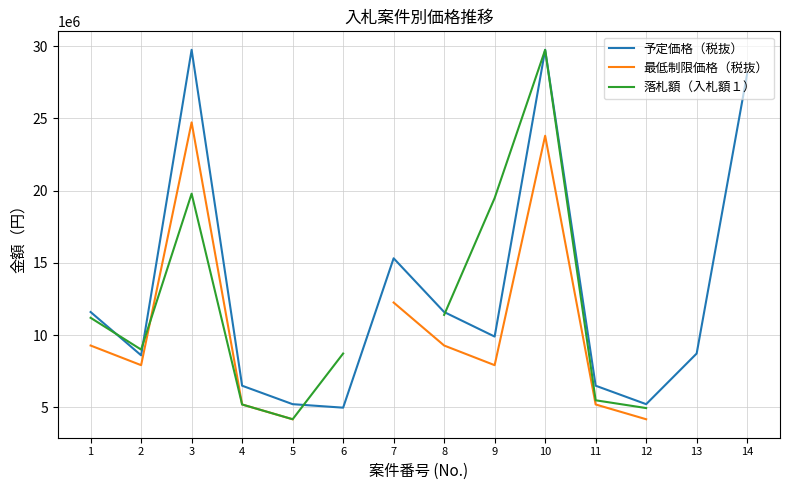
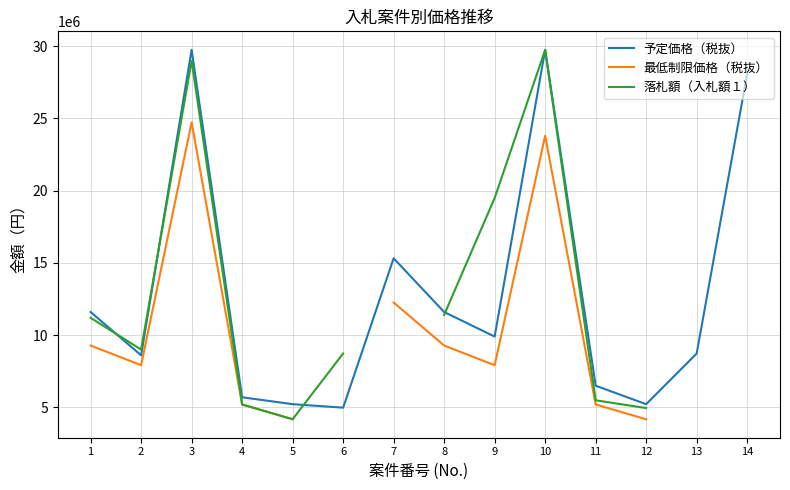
  {
    "予定価格（税抜）": {
      "1": 11600000,
      "2": 8600000,
      "3": 29800000,
-     "4": 6500000,
+     "4": 5700000,
      "5": 5200000,
      "6": 5000000,
      "7": 15300000,
      "8": 11600000,
      "9": 9900000,
      "11": 6500000,
      "12": 5200000,
      "13": 8700000
    },
    "最低制限価格（税抜）": {
      "1": 9300000,
      "2": 7900000,
      "3": 24700000,
      "7": 12300000,
      "8": 9300000,
      "9": 7900000,
      "10": 23800000,
      "11": 5200000,
      "12": 4200000,
      "14": 12300000
    },
    "落札額（入札額１）": {
      "1": 11200000,
      "2": 9000000,
-     "3": 19800000,
+     "3": 29000000,
      "6": 8700000,
      "8": 11400000,
      "9": 19500000,
      "11": 5500000,
      "12": 5000000,
      "14": 8400000
    }
  }
